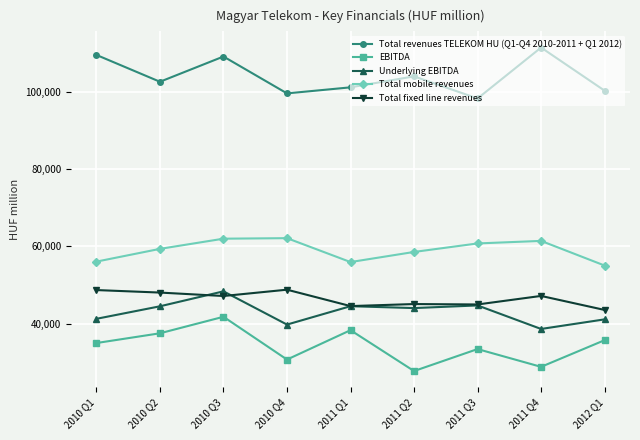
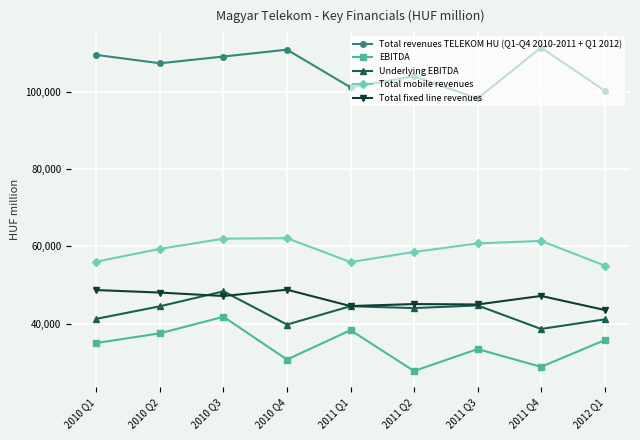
  {
    "Total revenues TELEKOM HU (Q1-Q4 2010-2011 + Q1 2012)": {
      "2010 Q1": "110,000",
-     "2010 Q2": "103,000",
+     "2010 Q2": "107,000",
      "2010 Q3": "109,000",
-     "2010 Q4": "100,000"
+     "2010 Q4": "111,000"
    }
  }
